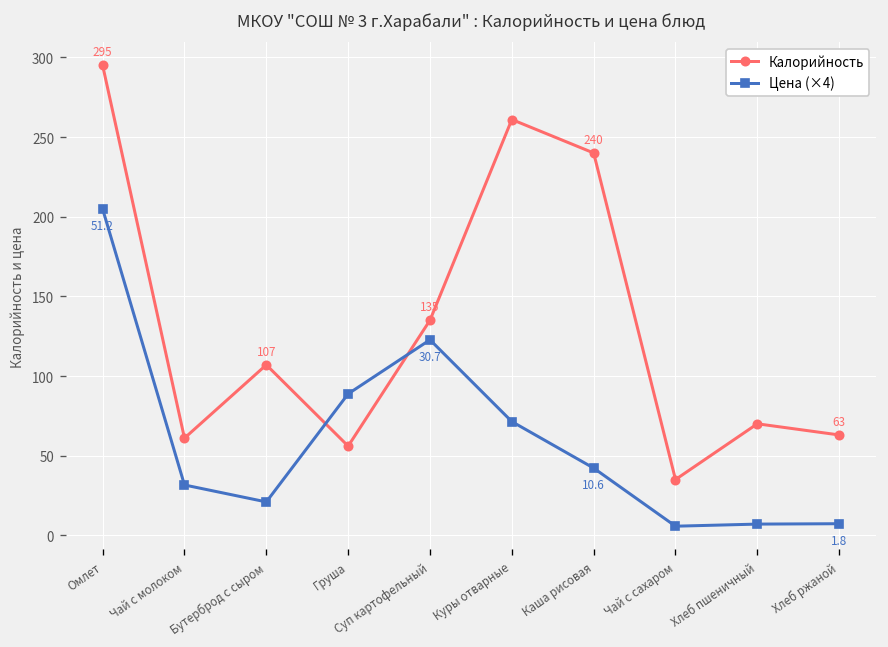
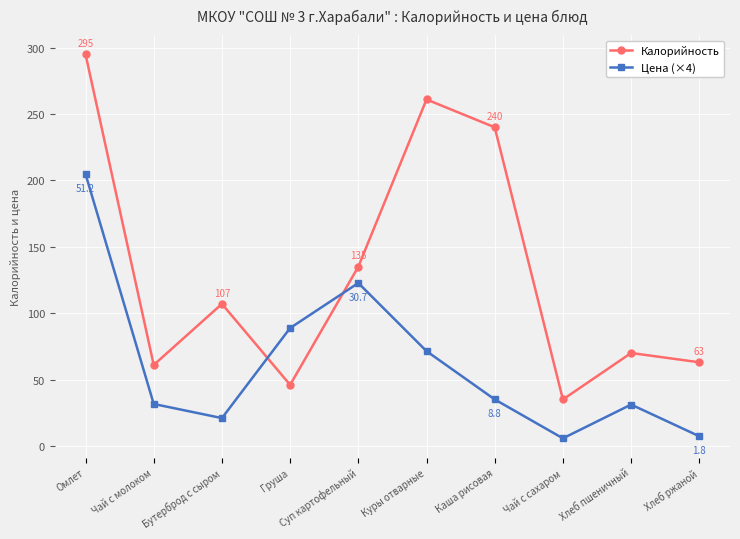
  {
    "Калорийность": {
      "Чай с молоком": 61,
-     "Груша": 56,
+     "Груша": 46,
      "Куры отварные": 261,
      "Чай с сахаром": 35,
      "Хлеб пшеничный": 70
    },
    "Цена (×4)": {
-     "Каша рисовая": 10.6,
-     "Хлеб пшеничный": 7
+     "Каша рисовая": 8.8,
+     "Хлеб пшеничный": 31
    }
  }
